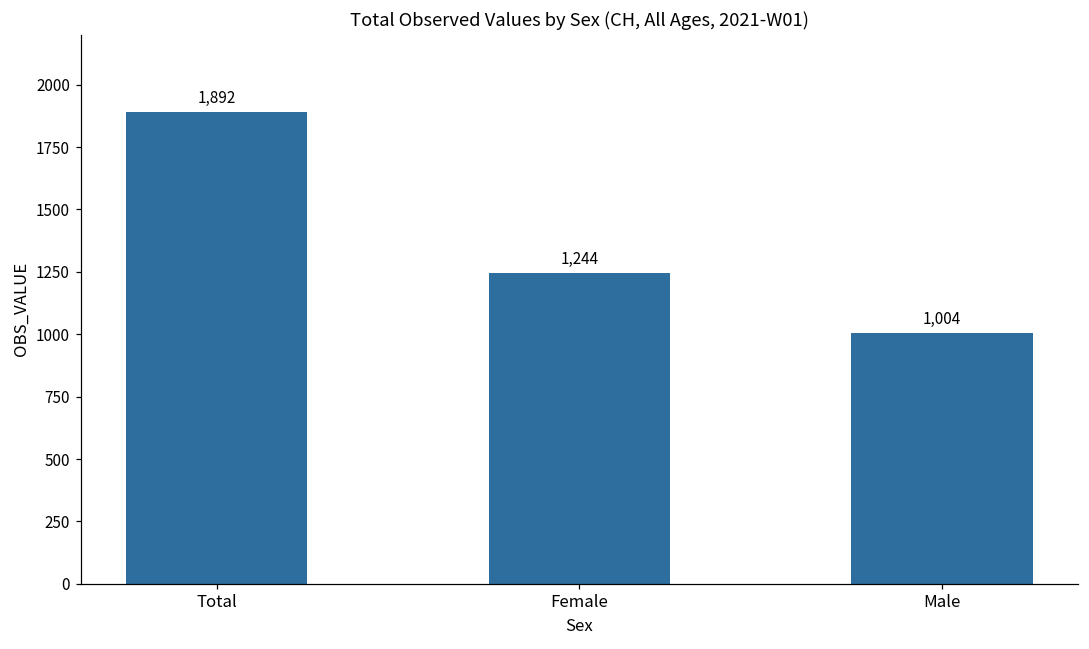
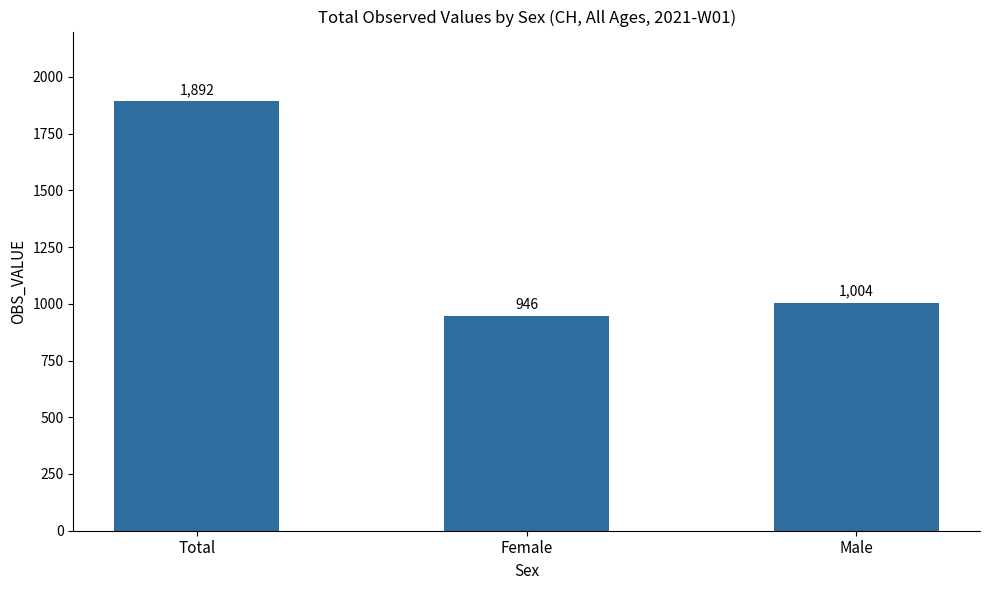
  {
    "Total": "1,892",
-   "Female": "1,244",
+   "Female": "946",
    "Male": "1,004"
  }
